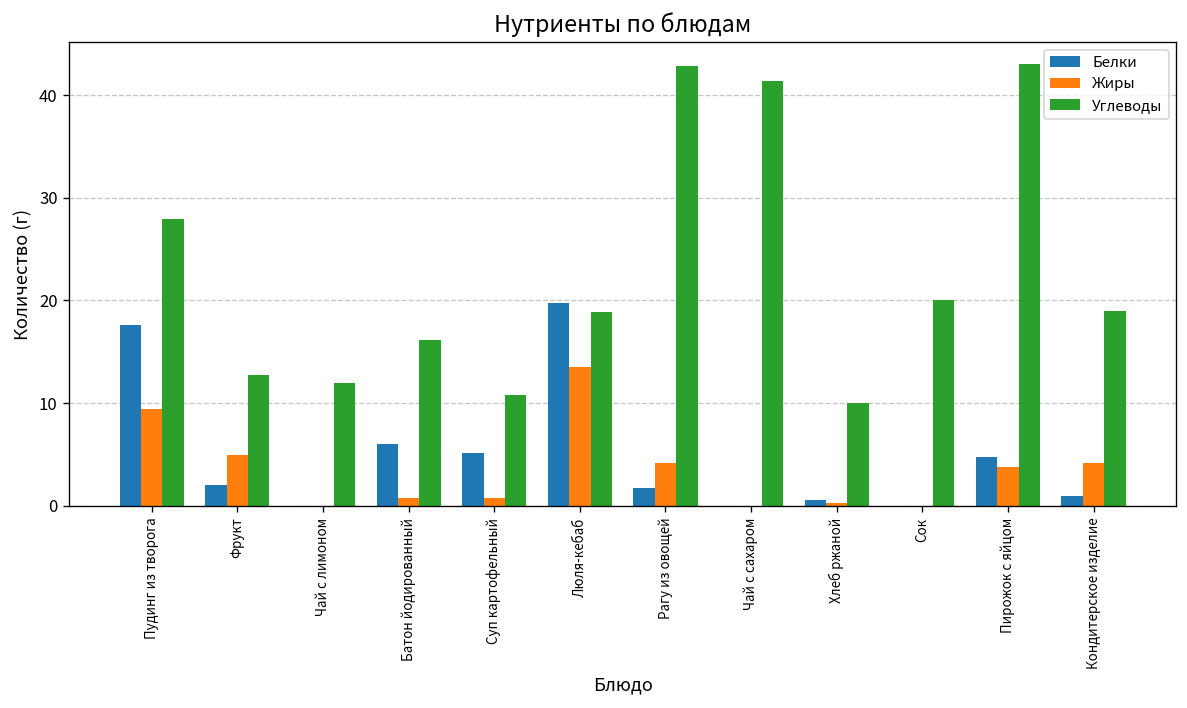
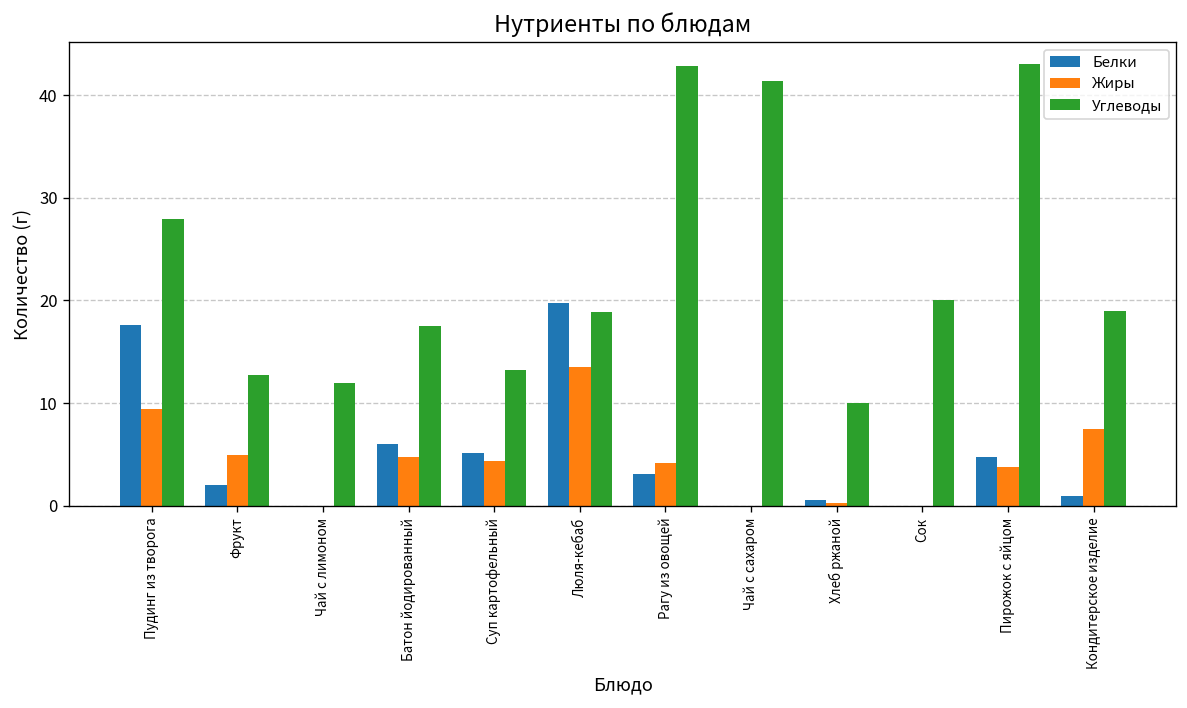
  {
    "Белки": {
      "Пудинг из творога": 18,
      "Фрукт": 2,
      "Чай с лимоном": 0,
      "Батон йодированный": 6,
      "Суп картофельный": 5,
      "Люля-кебаб": 20,
-     "Рагу из овощей": 2,
+     "Рагу из овощей": 3,
      "Чай с сахаром": 0,
      "Хлеб ржаной": 1,
      "Сок": 0,
      "Пирожок с яйцом": 5,
      "Кондитерское изделие": 1
    },
    "Жиры": {
      "Пудинг из творога": 9,
      "Фрукт": 5,
      "Чай с лимоном": 0,
-     "Батон йодированный": 1,
-     "Суп картофельный": 1,
+     "Батон йодированный": 5,
+     "Суп картофельный": 4,
      "Люля-кебаб": 14,
      "Рагу из овощей": 4,
      "Чай с сахаром": 0,
      "Хлеб ржаной": 0,
      "Сок": 0,
      "Пирожок с яйцом": 4,
-     "Кондитерское изделие": 4
+     "Кондитерское изделие": 8
    },
    "Углеводы": {
      "Пудинг из творога": 28,
      "Фрукт": 13,
      "Чай с лимоном": 12,
-     "Батон йодированный": 16,
-     "Суп картофельный": 11,
+     "Батон йодированный": 18,
+     "Суп картофельный": 13,
      "Люля-кебаб": 19,
      "Рагу из овощей": 43,
      "Чай с сахаром": 41,
      "Хлеб ржаной": 10,
      "Сок": 20,
      "Пирожок с яйцом": 43,
      "Кондитерское изделие": 19
    }
  }
